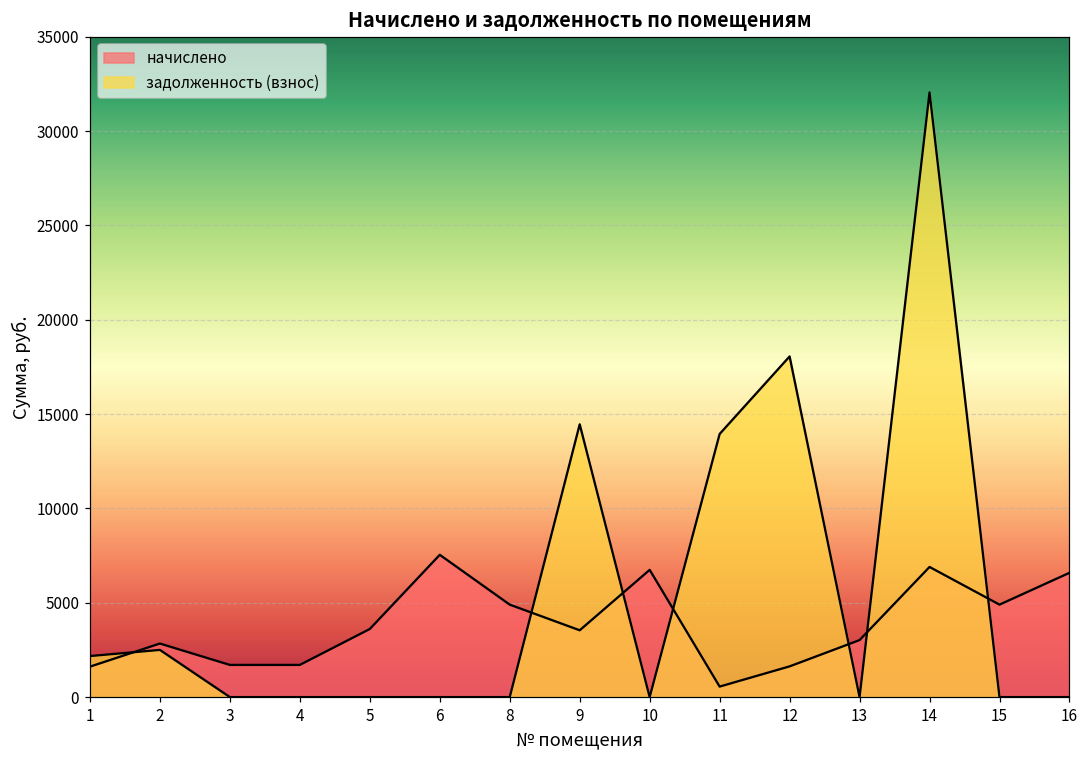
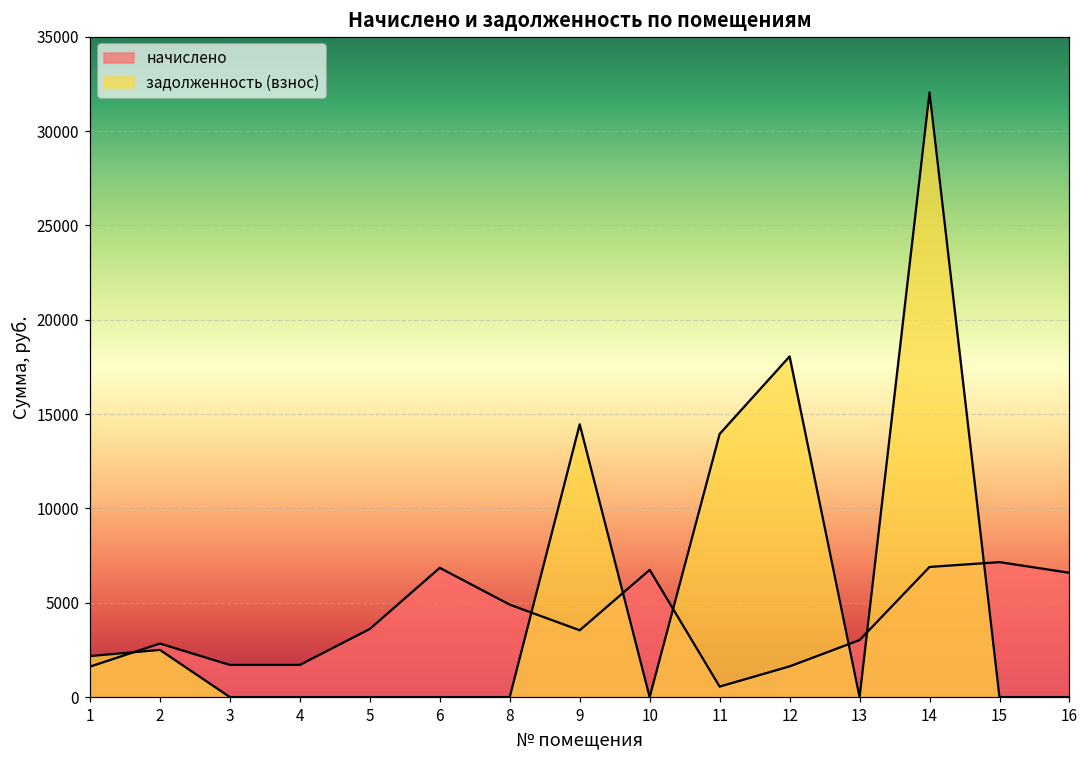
  {
    "начислено": {
      "1": 1600,
      "2": 2800,
      "3": 1700,
      "4": 1700,
      "5": 3600,
-     "6": 7500,
+     "6": 6900,
      "8": 4900,
      "9": 3500,
      "10": 6700,
      "11": 600,
      "12": 1600,
      "13": 3000,
      "14": 6900,
-     "15": 4900,
+     "15": 7200,
      "16": 6600
    },
    "задолженность (взнос)": {
      "1": 2200,
      "2": 2500,
      "3": 0,
      "4": 0,
      "5": 0,
      "6": 0,
      "8": 0,
      "9": 14500,
      "10": 0,
      "11": 13900,
      "12": 18100,
      "13": 0,
      "14": 32000,
      "15": 0,
      "16": 0
    }
  }
